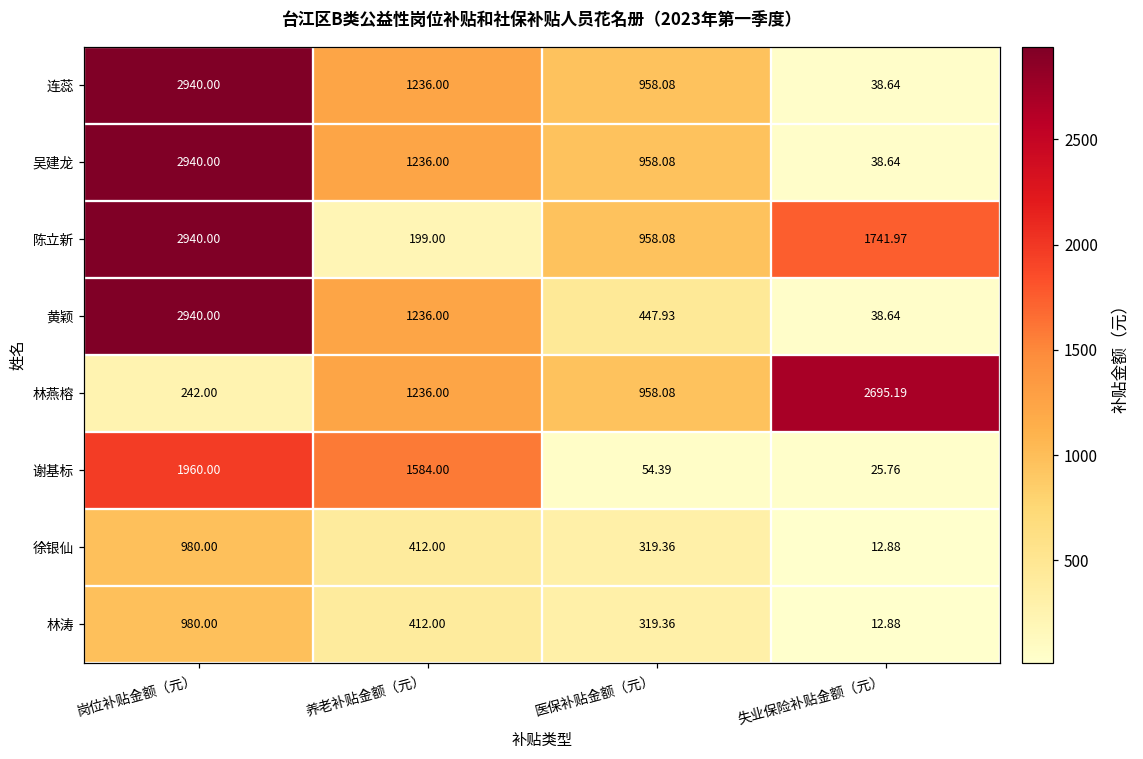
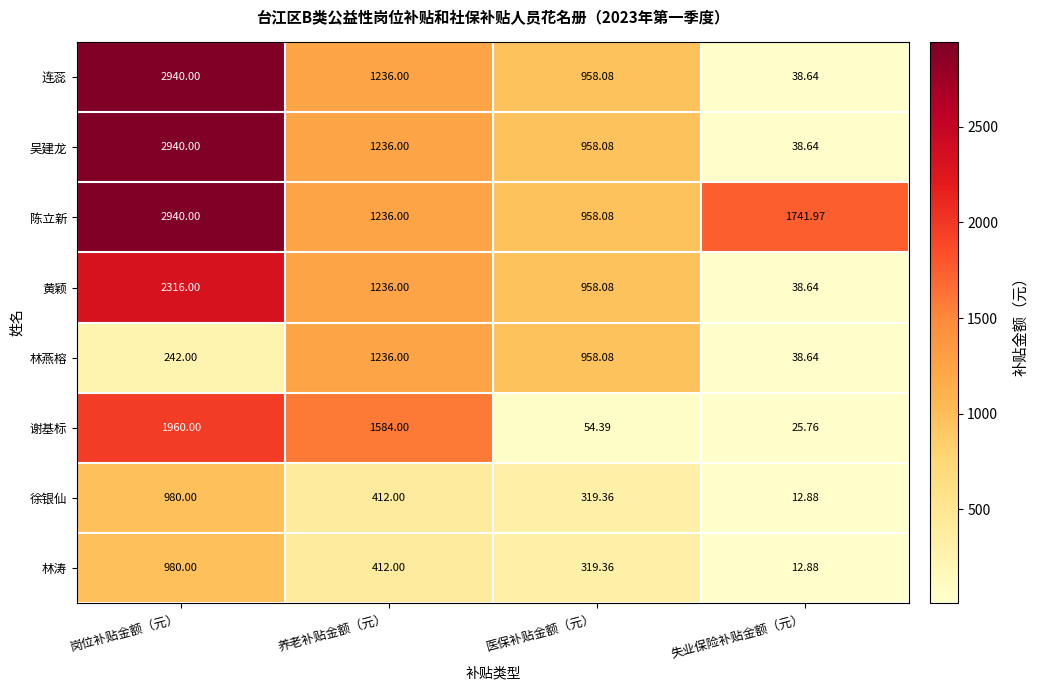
  {
    "连蕊": {
      "岗位补贴金额（元）": 2940.00,
      "养老补贴金额（元）": 1236.00,
      "医保补贴金额（元）": 958.08,
      "失业保险补贴金额（元）": 38.64
    },
    "吴建龙": {
      "岗位补贴金额（元）": 2940.00,
      "养老补贴金额（元）": 1236.00,
      "医保补贴金额（元）": 958.08,
      "失业保险补贴金额（元）": 38.64
    },
    "陈立新": {
      "岗位补贴金额（元）": 2940.00,
-     "养老补贴金额（元）": 199.00,
+     "养老补贴金额（元）": 1236.00,
      "医保补贴金额（元）": 958.08,
      "失业保险补贴金额（元）": 1741.97
    },
    "黄颖": {
-     "岗位补贴金额（元）": 2940.00,
+     "岗位补贴金额（元）": 2316.00,
      "养老补贴金额（元）": 1236.00,
-     "医保补贴金额（元）": 447.93,
+     "医保补贴金额（元）": 958.08,
      "失业保险补贴金额（元）": 38.64
    },
    "林燕榕": {
      "岗位补贴金额（元）": 242.00,
      "养老补贴金额（元）": 1236.00,
      "医保补贴金额（元）": 958.08,
-     "失业保险补贴金额（元）": 2695.19
+     "失业保险补贴金额（元）": 38.64
    },
    "谢基标": {
      "岗位补贴金额（元）": 1960.00,
      "养老补贴金额（元）": 1584.00,
      "医保补贴金额（元）": 54.39,
      "失业保险补贴金额（元）": 25.76
    },
    "徐银仙": {
      "岗位补贴金额（元）": 980.00,
      "养老补贴金额（元）": 412.00,
      "医保补贴金额（元）": 319.36,
      "失业保险补贴金额（元）": 12.88
    },
    "林涛": {
      "岗位补贴金额（元）": 980.00,
      "养老补贴金额（元）": 412.00,
      "医保补贴金额（元）": 319.36,
      "失业保险补贴金额（元）": 12.88
    }
  }
